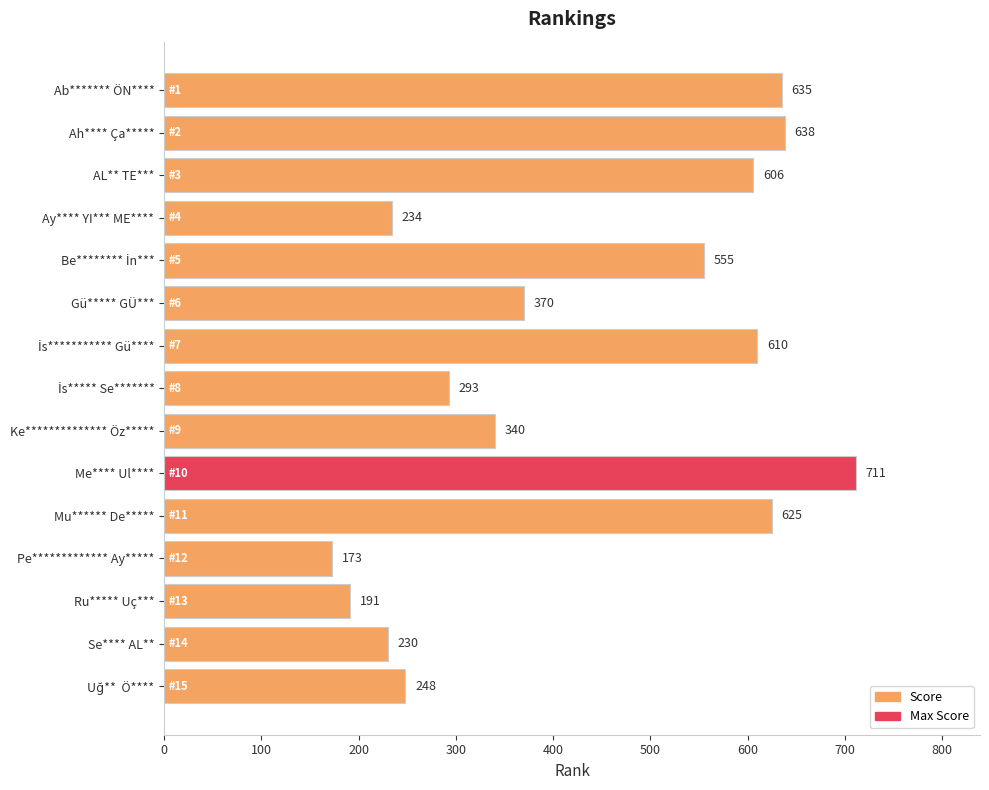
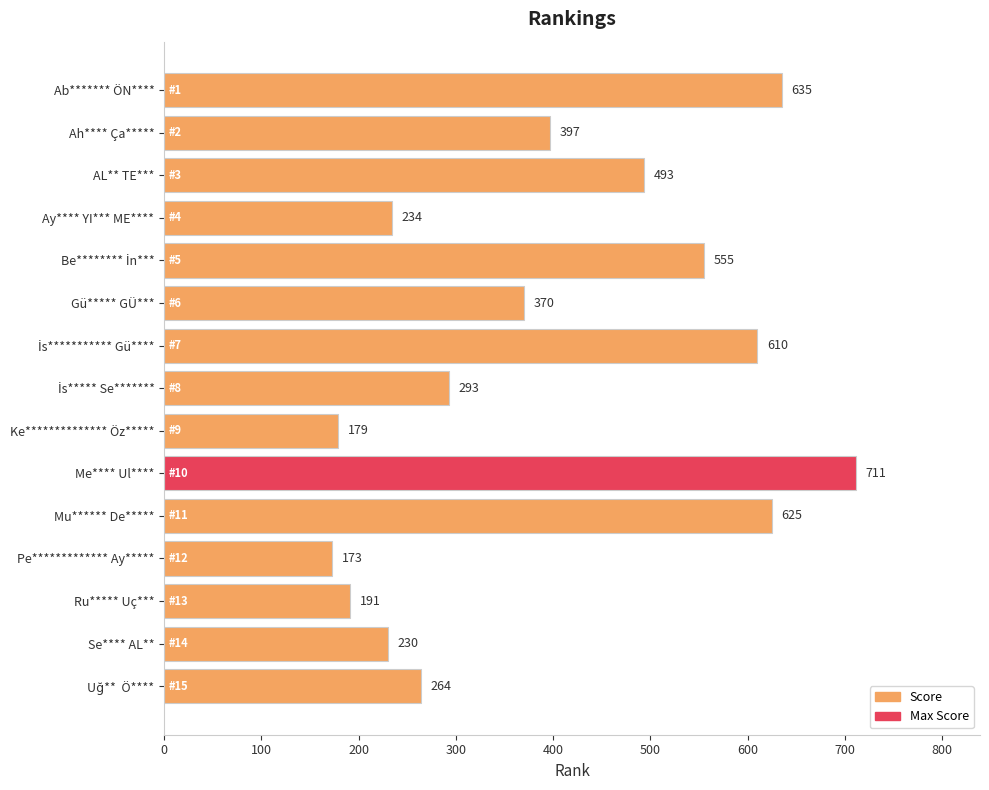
  {
    "Ab******* ÖN****": 635,
-   "Ah**** Ça*****": 638,
-   "AL** TE***": 606,
+   "Ah**** Ça*****": 397,
+   "AL** TE***": 493,
    "Ay**** YI*** ME****": 234,
    "Be******** İn***": 555,
    "Gü***** GÜ***": 370,
    "İs*********** Gü****": 610,
    "İs***** Se*******": 293,
-   "Ke************** Öz*****": 340,
+   "Ke************** Öz*****": 179,
    "Me**** Ul****": 711,
    "Mu****** De*****": 625,
    "Pe************* Ay*****": 173,
    "Ru***** Uç***": 191,
    "Se**** AL**": 230,
-   "Uğ** Ö****": 248
+   "Uğ** Ö****": 264
  }
